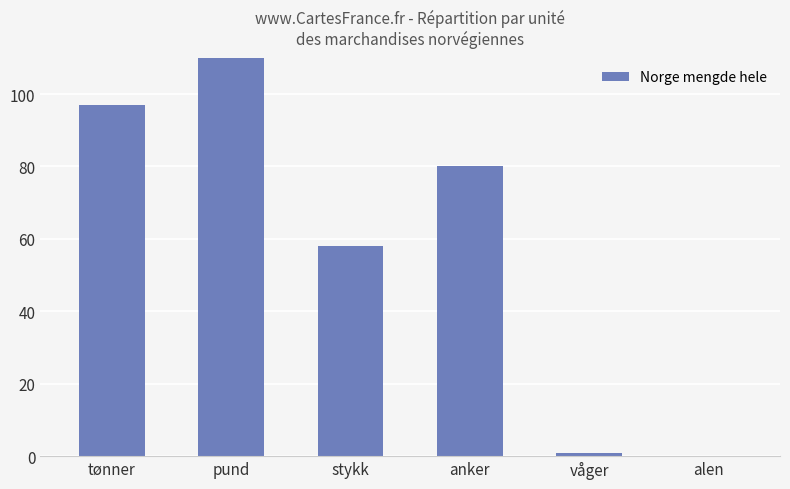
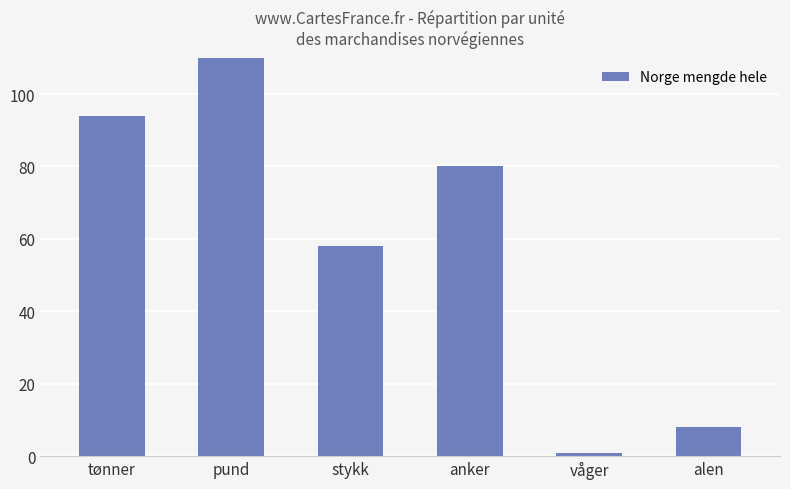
  {
-   "tønner": 97,
+   "tønner": 94,
    "stykk": 58,
    "anker": 80,
    "våger": 1,
-   "alen": 0
+   "alen": 8
  }
